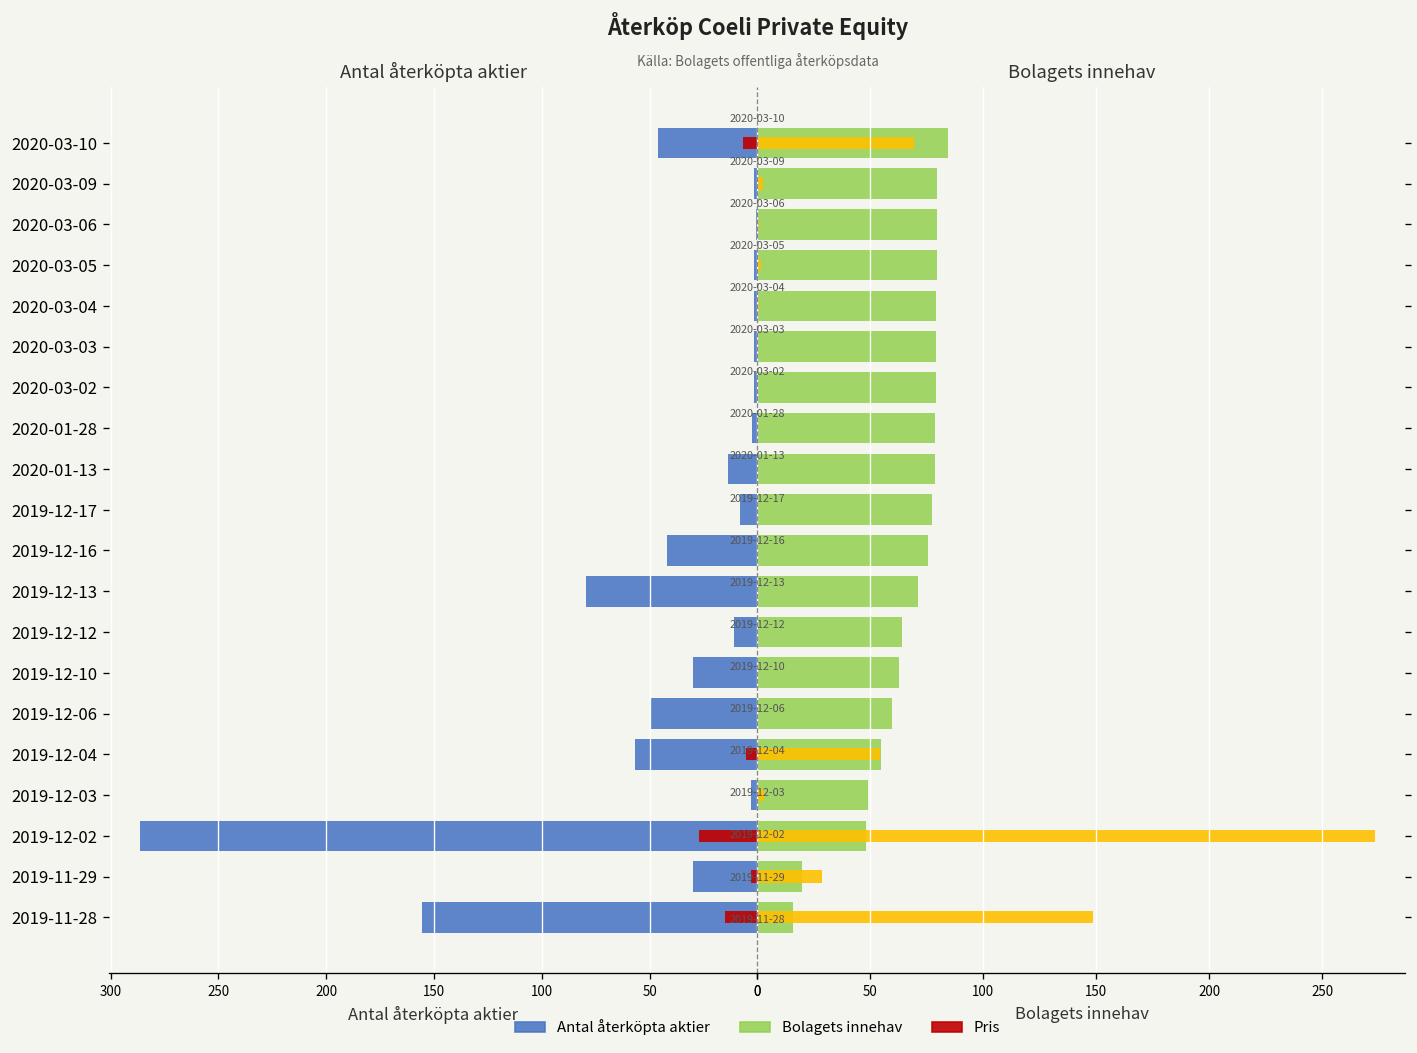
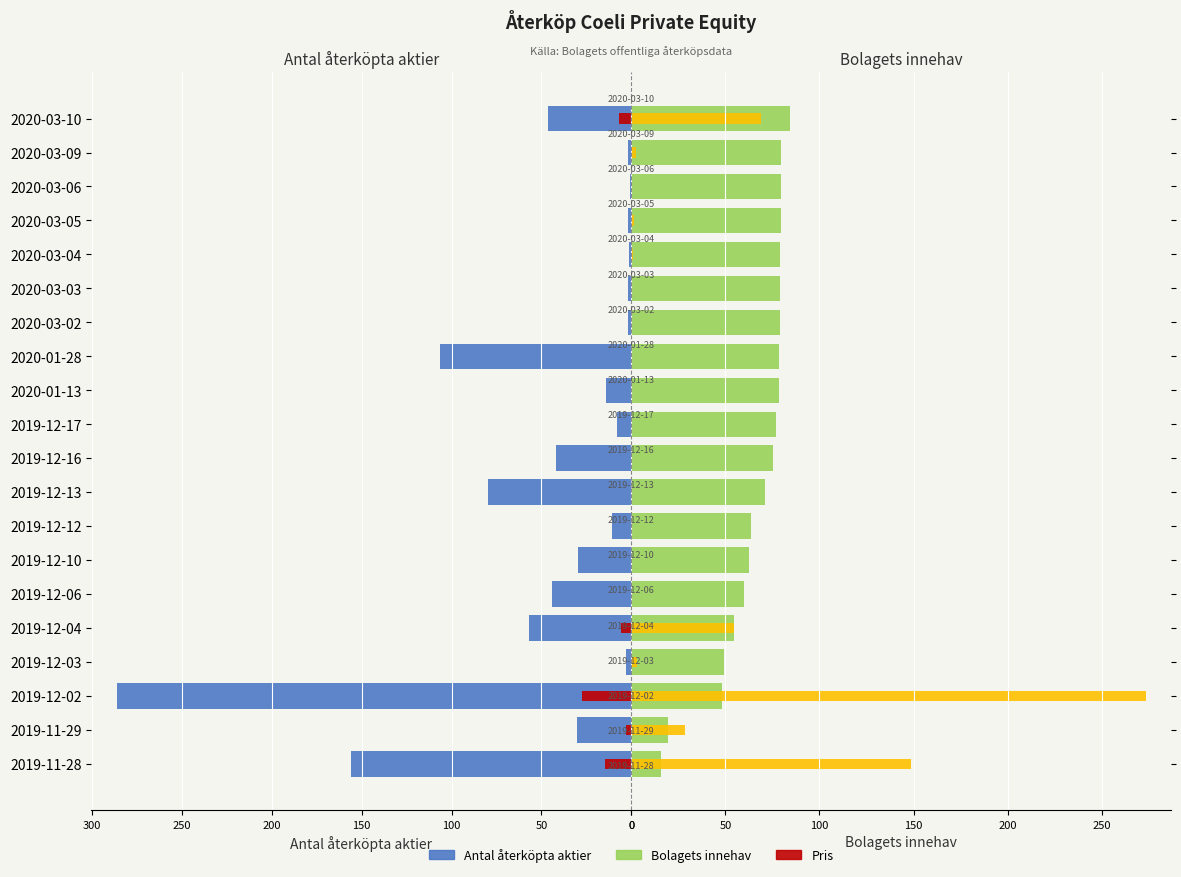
  {
    "Antal återköpta aktier": {
      "Antal återköpta aktier": {
        "2020-03-10": 46,
        "2020-03-09": 2,
        "2020-03-05": 2,
        "2020-03-04": 1,
        "2020-03-03": 2,
        "2020-03-02": 2,
-       "2020-01-28": 2,
+       "2020-01-28": 106,
        "2020-01-13": 14,
        "2019-12-17": 8,
        "2019-12-16": 42,
        "2019-12-13": 79,
        "2019-12-12": 11,
        "2019-12-10": 30,
-       "2019-12-06": 49,
+       "2019-12-06": 44,
        "2019-12-04": 57,
        "2019-12-03": 3,
        "2019-12-02": 286,
        "2019-11-29": 30,
        "2019-11-28": 156
      }
    }
  }
